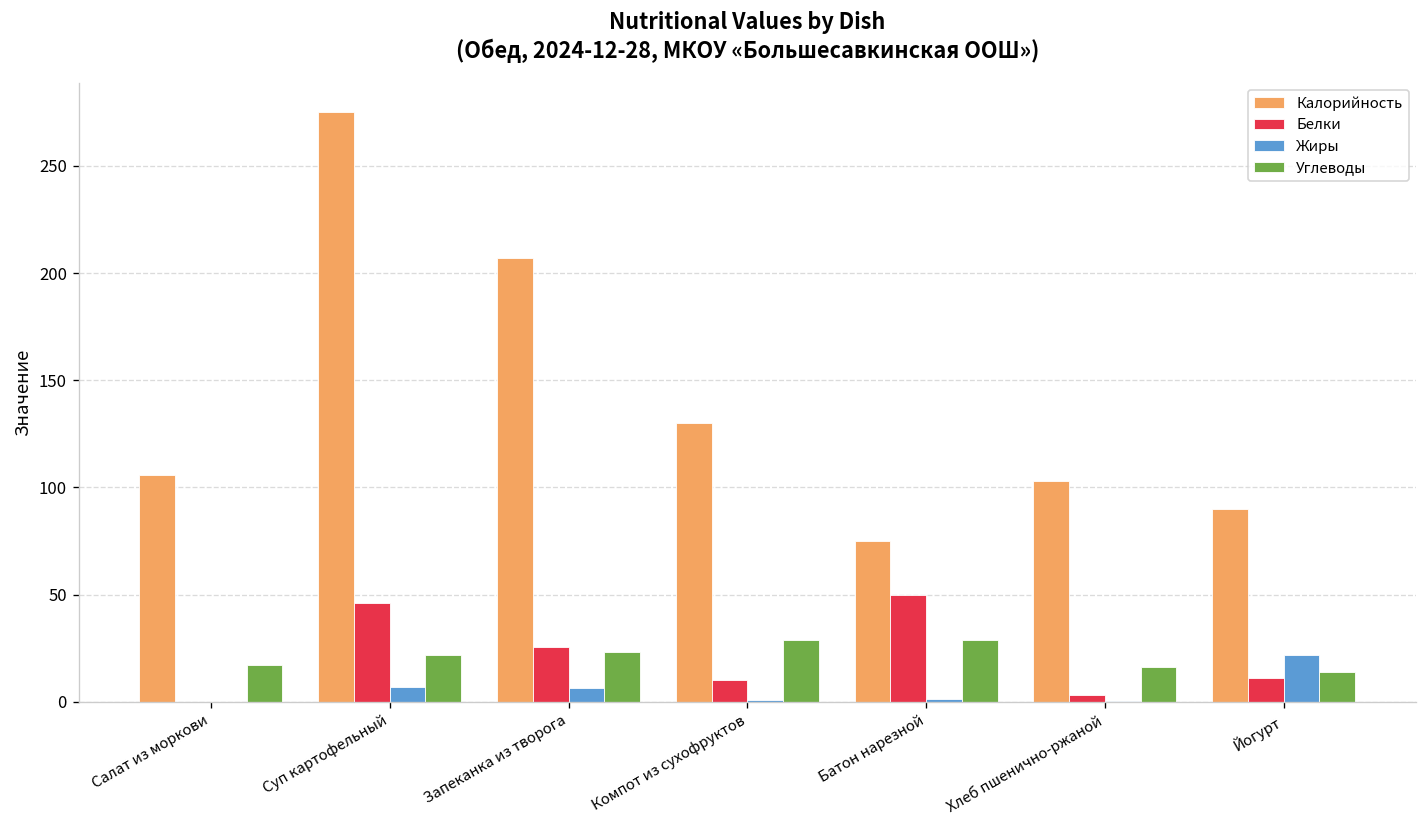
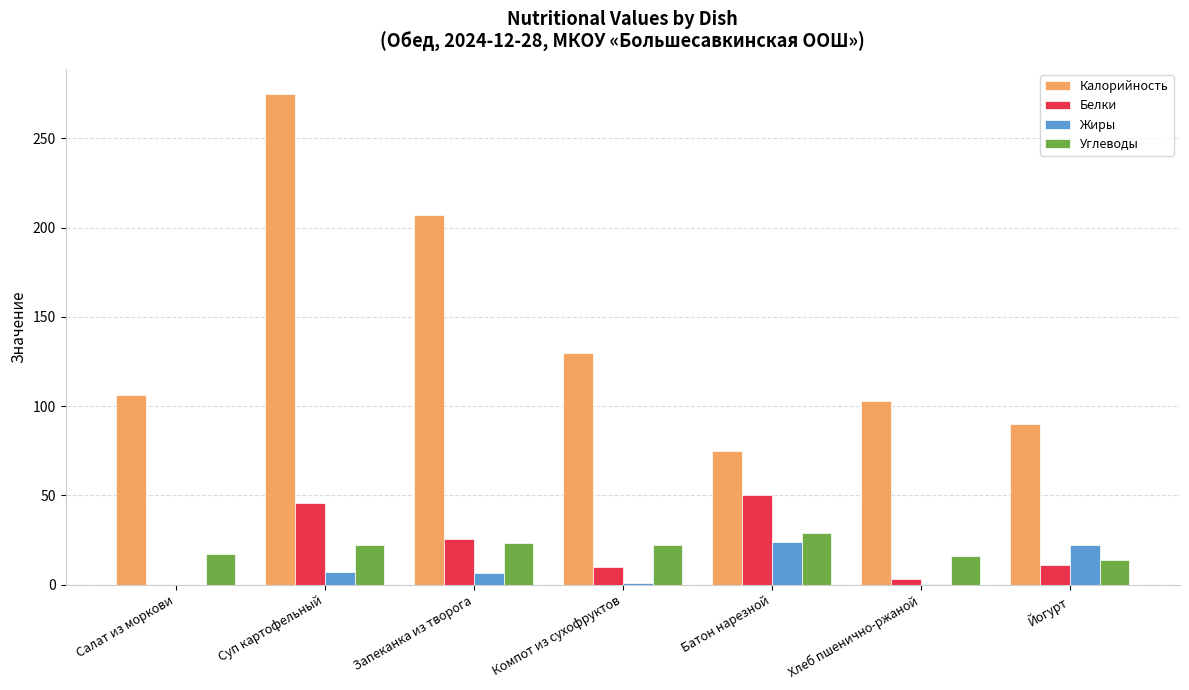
  {
    "Калорийность": {
      "Салат из моркови": 106,
      "Суп картофельный": 275,
      "Запеканка из творога": 207,
      "Компот из сухофруктов": 130,
      "Батон нарезной": 75,
      "Хлеб пшенично-ржаной": 103,
      "Йогурт": 90
    },
    "Белки": {
      "Салат из моркови": 0,
      "Суп картофельный": 46,
      "Запеканка из творога": 26,
      "Компот из сухофруктов": 10,
      "Батон нарезной": 50,
      "Хлеб пшенично-ржаной": 3,
      "Йогурт": 11
    },
    "Жиры": {
      "Салат из моркови": 0,
      "Суп картофельный": 7,
      "Запеканка из творога": 7,
-     "Батон нарезной": 1,
+     "Батон нарезной": 24,
      "Йогурт": 22
    },
    "Углеводы": {
      "Салат из моркови": 17,
      "Суп картофельный": 22,
      "Запеканка из творога": 23,
-     "Компот из сухофруктов": 29,
+     "Компот из сухофруктов": 22,
      "Батон нарезной": 29,
      "Хлеб пшенично-ржаной": 16,
      "Йогурт": 14
    }
  }
